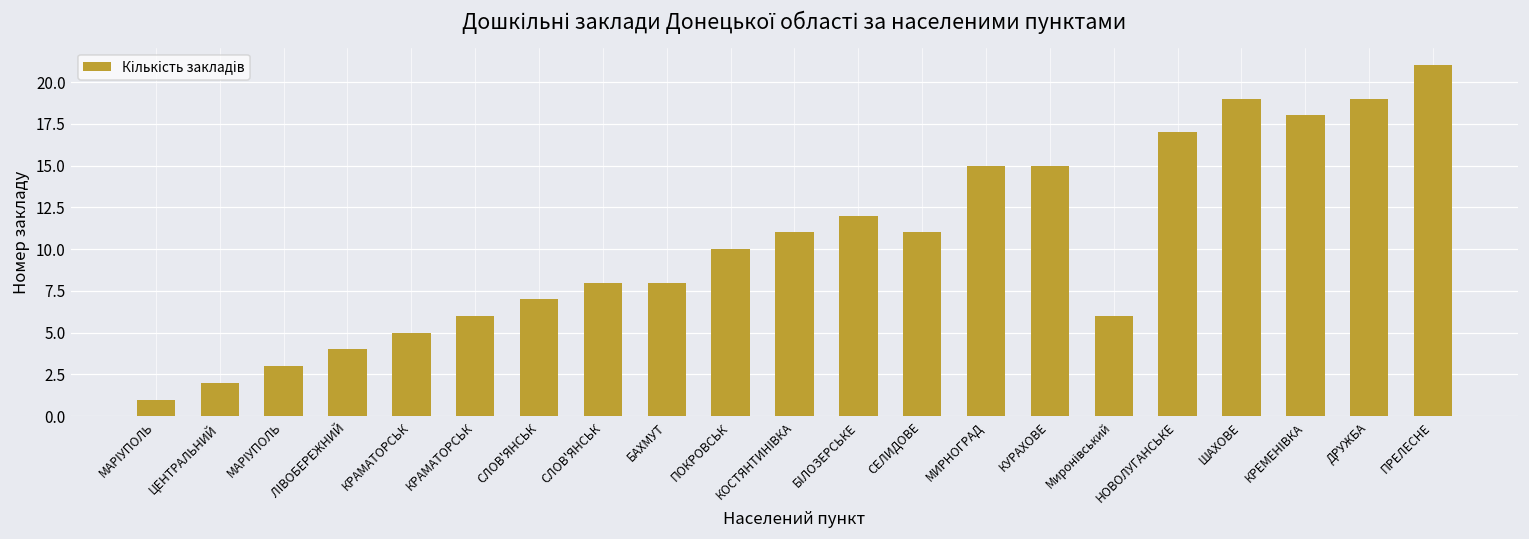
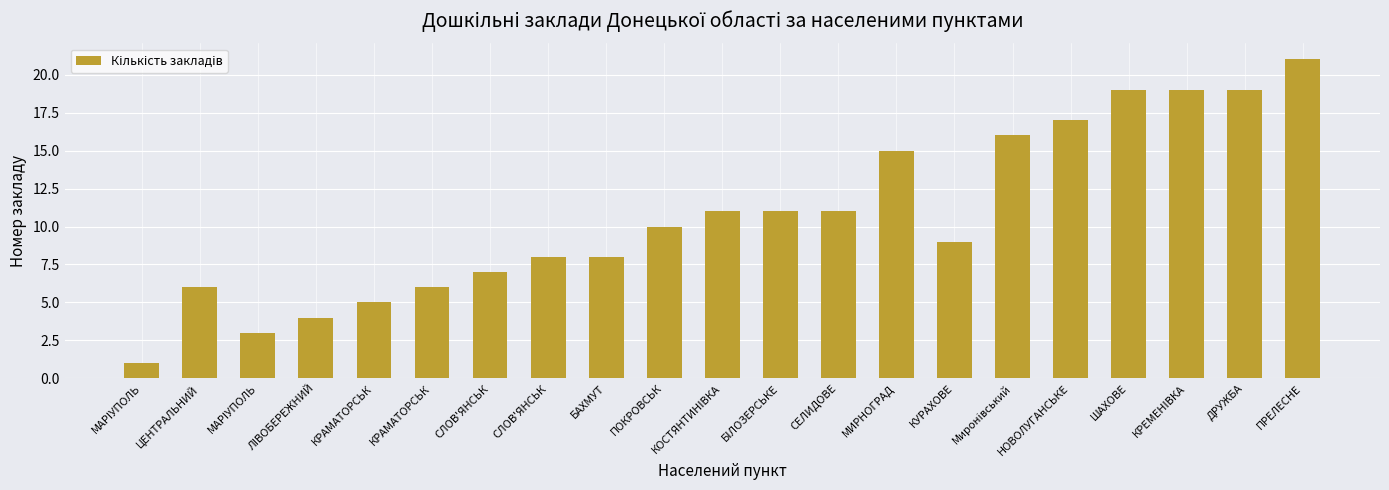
  {
-   "ЦЕНТРАЛЬНИЙ": 2,
+   "ЦЕНТРАЛЬНИЙ": 6,
    "ЛІВОБЕРЕЖНИЙ": 4,
    "БАХМУТ": 8,
    "ПОКРОВСЬК": 10,
    "КОСТЯНТИНІВКА": 11,
-   "БІЛОЗЕРСЬКЕ": 12,
+   "БІЛОЗЕРСЬКЕ": 11,
    "СЕЛИДОВЕ": 11,
    "МИРНОГРАД": 15,
-   "КУРАХОВЕ": 15,
-   "Миронівський": 6,
+   "КУРАХОВЕ": 9,
+   "Миронівський": 16,
    "НОВОЛУГАНСЬКЕ": 17,
    "ШАХОВЕ": 19,
-   "КРЕМЕНІВКА": 18,
+   "КРЕМЕНІВКА": 19,
    "ДРУЖБА": 19,
    "ПРЕЛЕСНЕ": 21
  }
